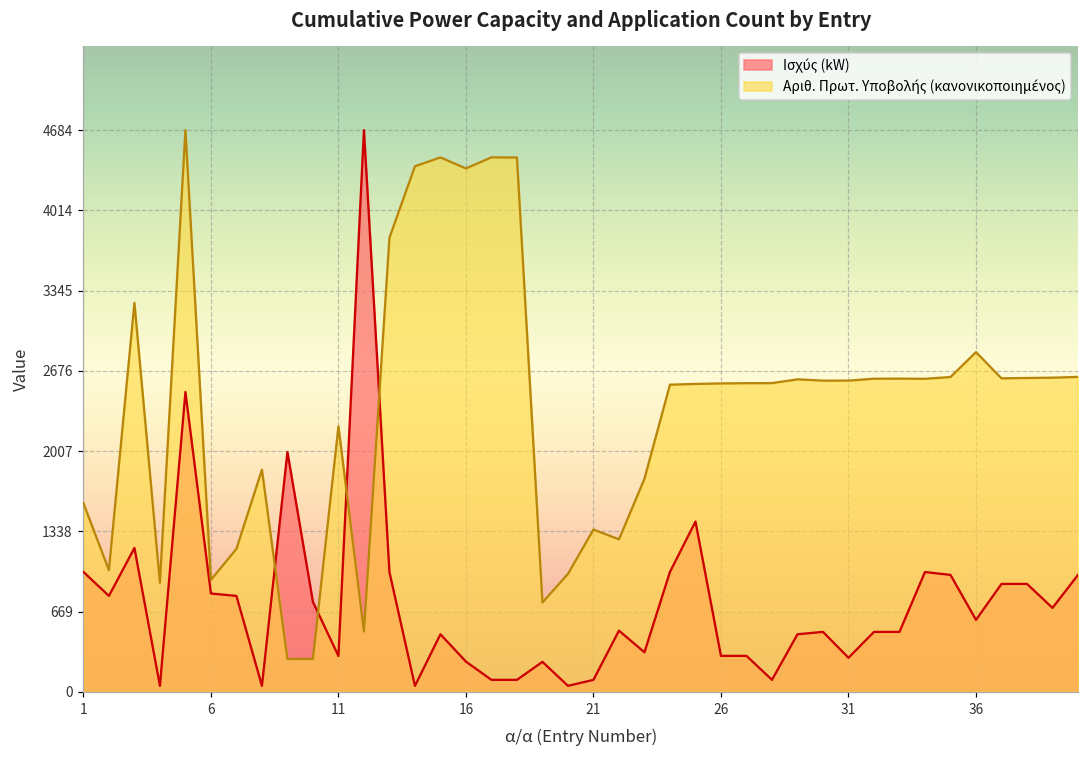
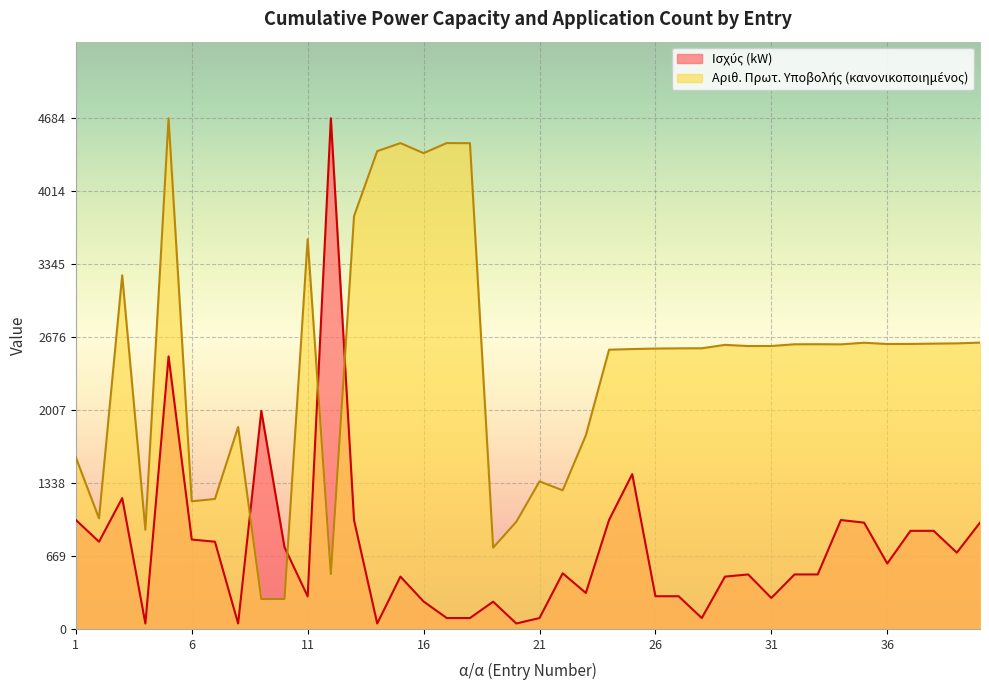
  {
    "Ισχύς (kW)": {
      "1": 1000,
      "6": 820,
      "11": 300,
      "16": 250,
      "21": 100,
      "26": 300,
      "31": 280,
      "36": 600
    },
    "Αριθ. Πρωτ. Υποβολής (κανονικοποιημένος)": {
      "1": 1570,
-     "6": 930,
-     "11": 2210,
+     "6": 1170,
+     "11": 3570,
      "16": 4360,
      "21": 1350,
      "26": 2570,
      "31": 2600,
-     "36": 2830
+     "36": 2610
    }
  }
